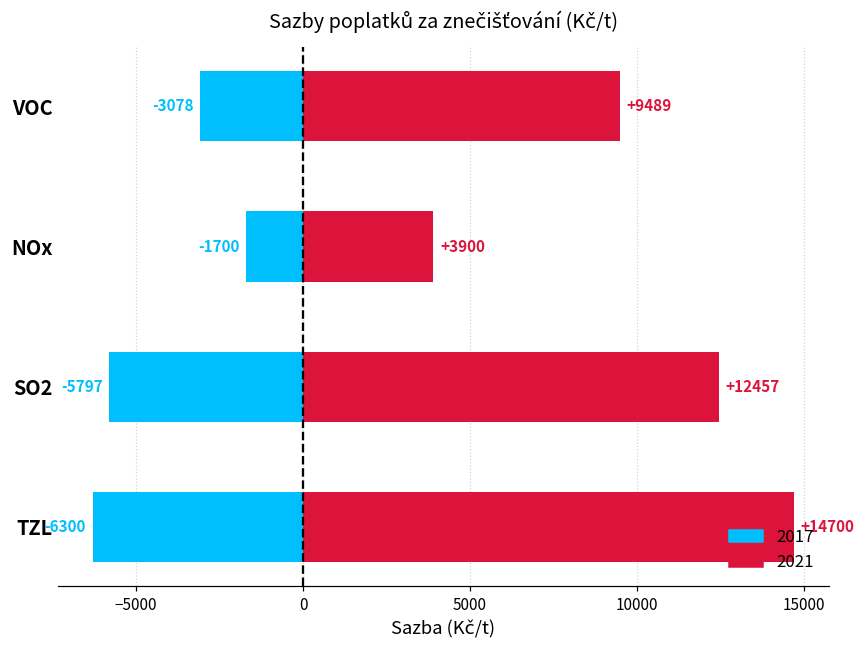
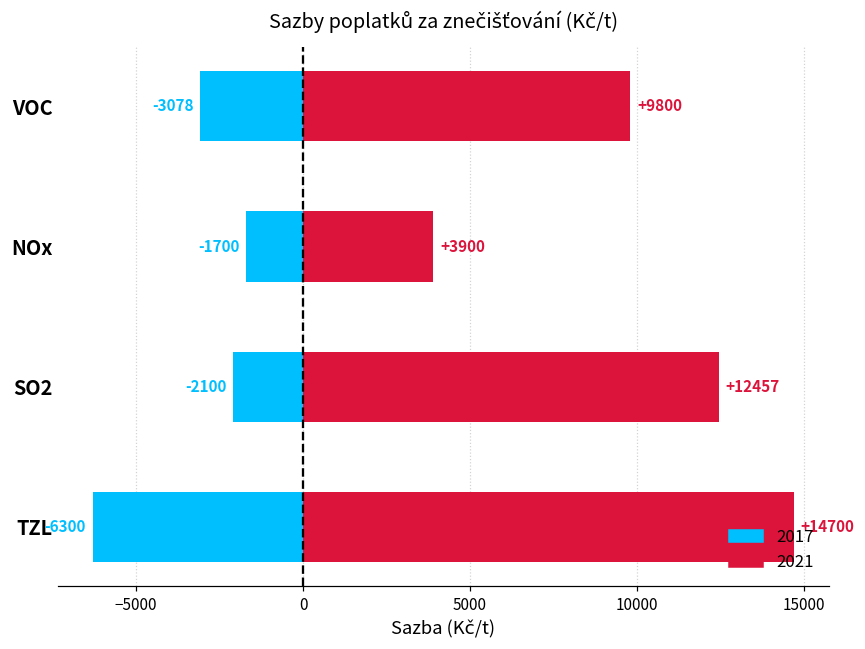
  {
    "2017": {
      "VOC": "-3078",
      "NOx": "-1700",
-     "SO2": "-5797",
+     "SO2": "-2100",
      "TZL": "-6300"
    },
    "2021": {
-     "VOC": "+9489",
+     "VOC": "+9800",
      "NOx": "+3900",
      "SO2": "+12457",
      "TZL": "+14700"
    }
  }
